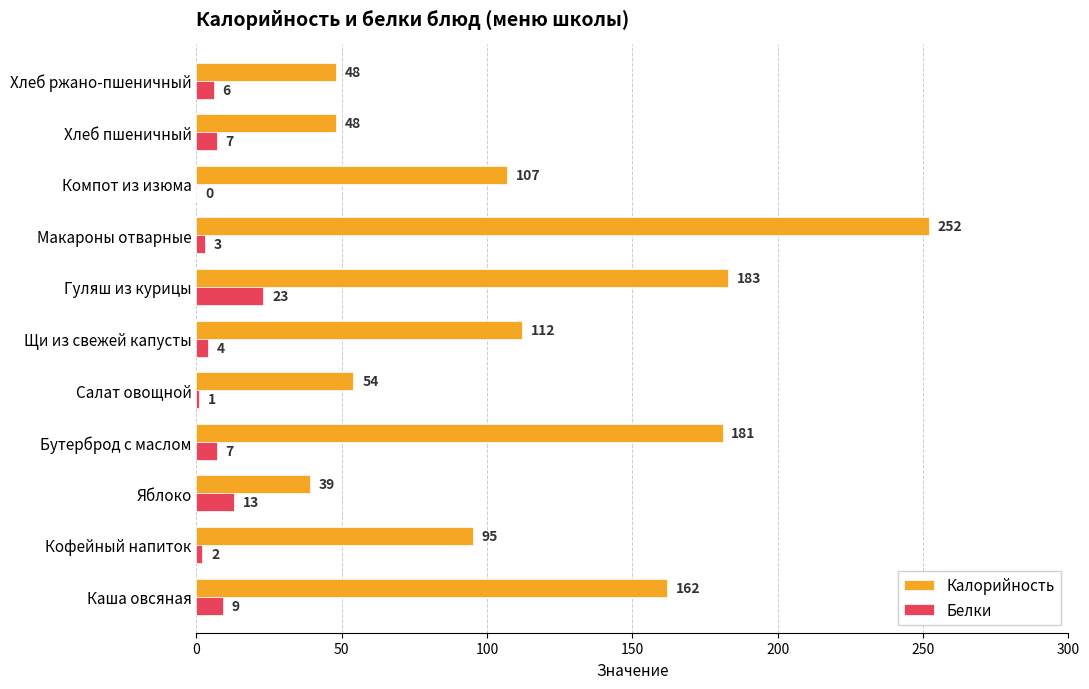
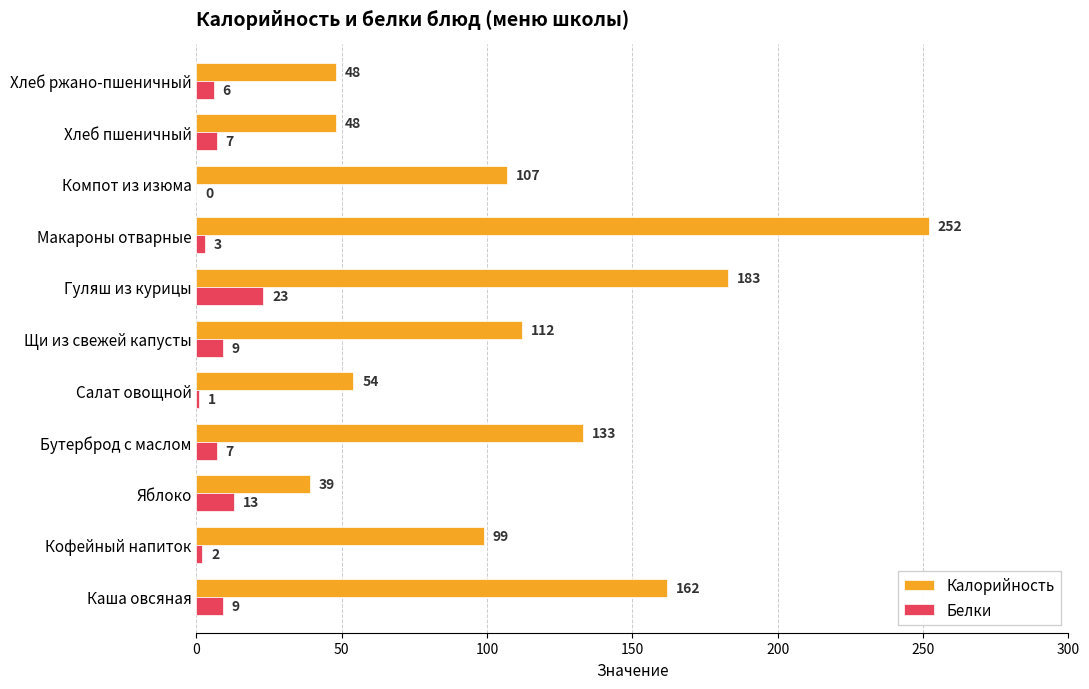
  {
    "Калорийность": {
      "Хлеб ржано-пшеничный": 48,
      "Хлеб пшеничный": 48,
      "Компот из изюма": 107,
      "Макароны отварные": 252,
      "Гуляш из курицы": 183,
      "Щи из свежей капусты": 112,
      "Салат овощной": 54,
-     "Бутерброд с маслом": 181,
+     "Бутерброд с маслом": 133,
      "Яблоко": 39,
-     "Кофейный напиток": 95,
+     "Кофейный напиток": 99,
      "Каша овсяная": 162
    },
    "Белки": {
      "Хлеб ржано-пшеничный": 6,
      "Хлеб пшеничный": 7,
      "Компот из изюма": 0,
      "Макароны отварные": 3,
      "Гуляш из курицы": 23,
-     "Щи из свежей капусты": 4,
+     "Щи из свежей капусты": 9,
      "Салат овощной": 1,
      "Бутерброд с маслом": 7,
      "Яблоко": 13,
      "Кофейный напиток": 2,
      "Каша овсяная": 9
    }
  }
